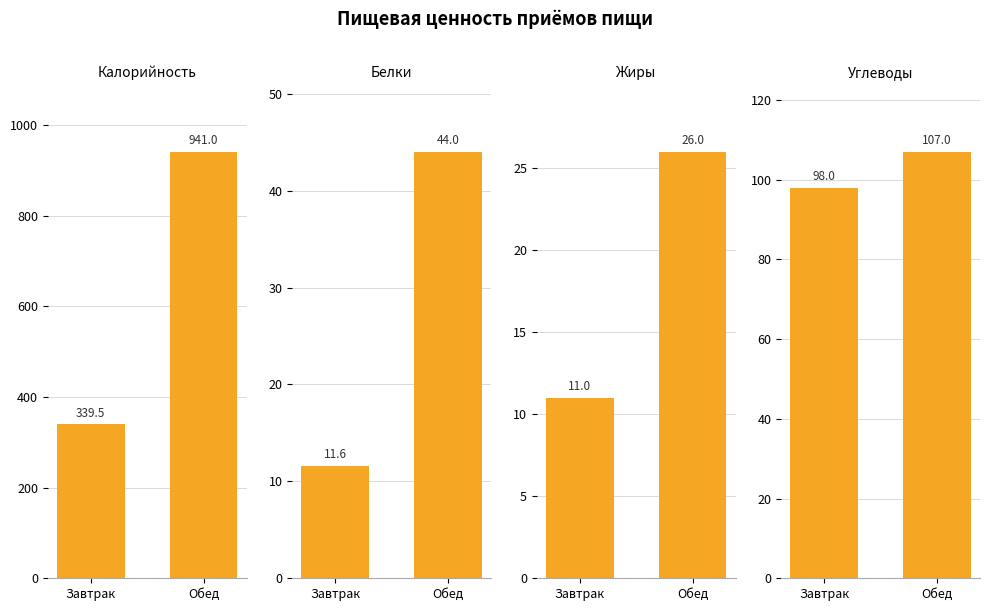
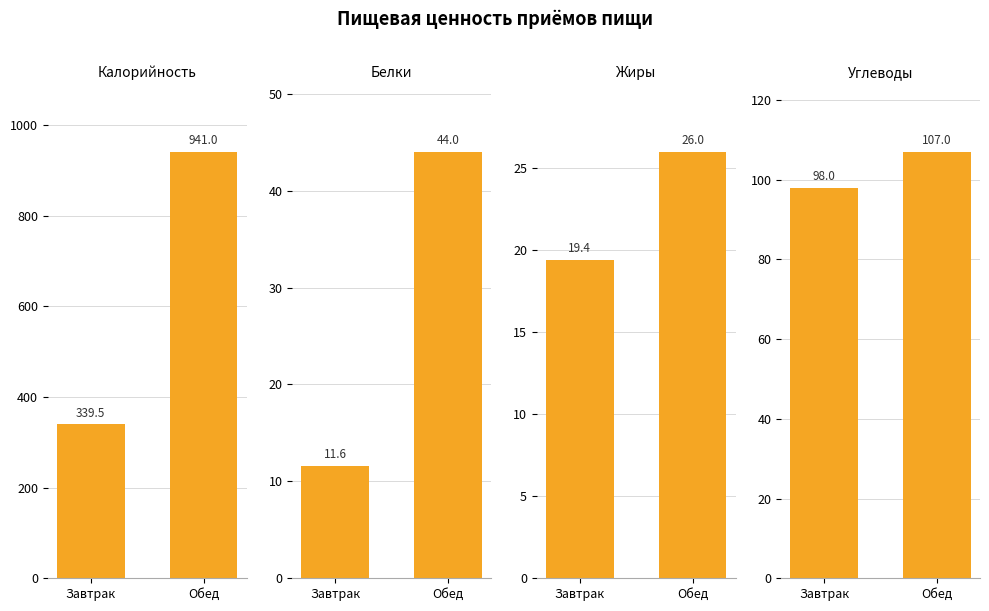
  {
    "Калорийность": {
      "Завтрак": 339.5,
      "Обед": 941.0
    },
    "Белки": {
      "Завтрак": 11.6,
      "Обед": 44.0
    },
    "Жиры": {
-     "Завтрак": 11.0,
+     "Завтрак": 19.4,
      "Обед": 26.0
    },
    "Углеводы": {
      "Завтрак": 98.0,
      "Обед": 107.0
    }
  }
